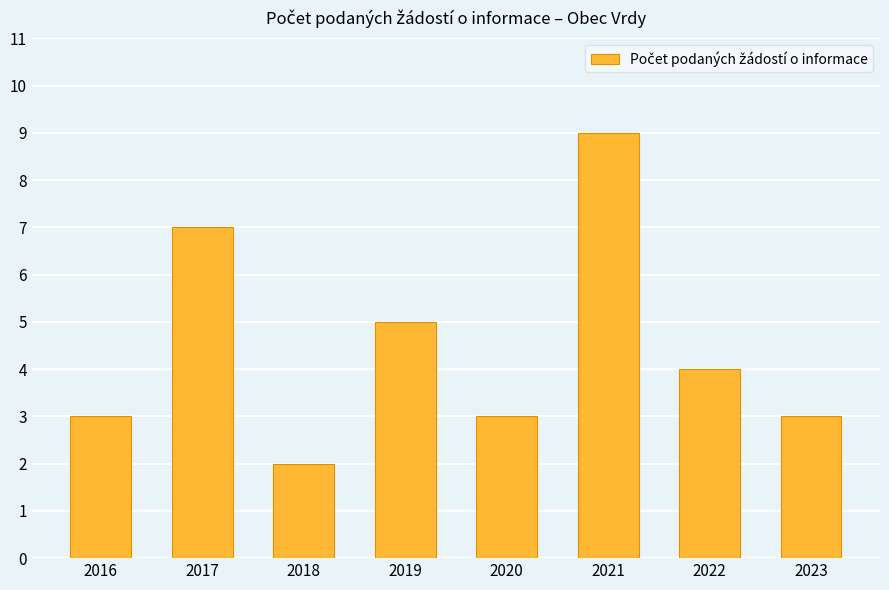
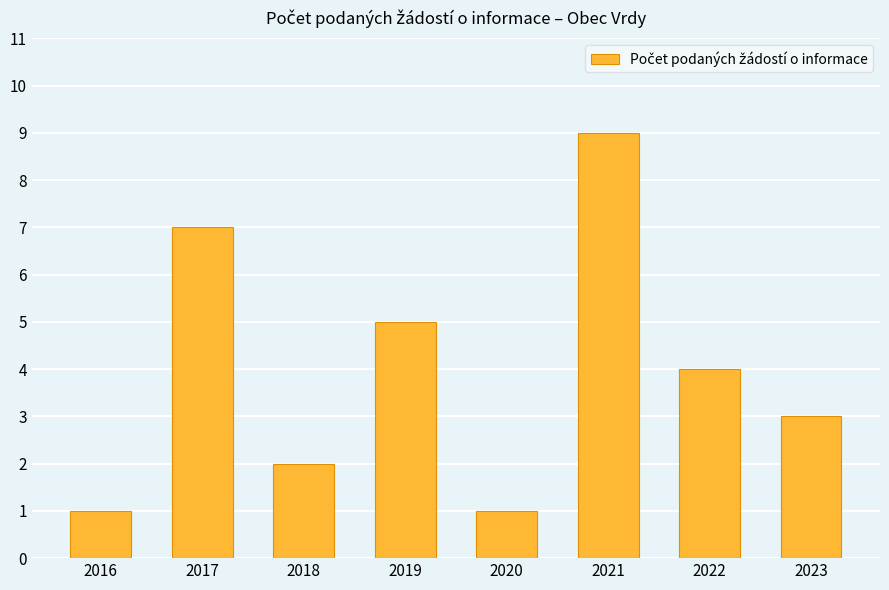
  {
-   "2016": 3,
+   "2016": 1,
    "2017": 7,
    "2018": 2,
    "2019": 5,
-   "2020": 3,
+   "2020": 1,
    "2021": 9,
    "2022": 4,
    "2023": 3
  }
